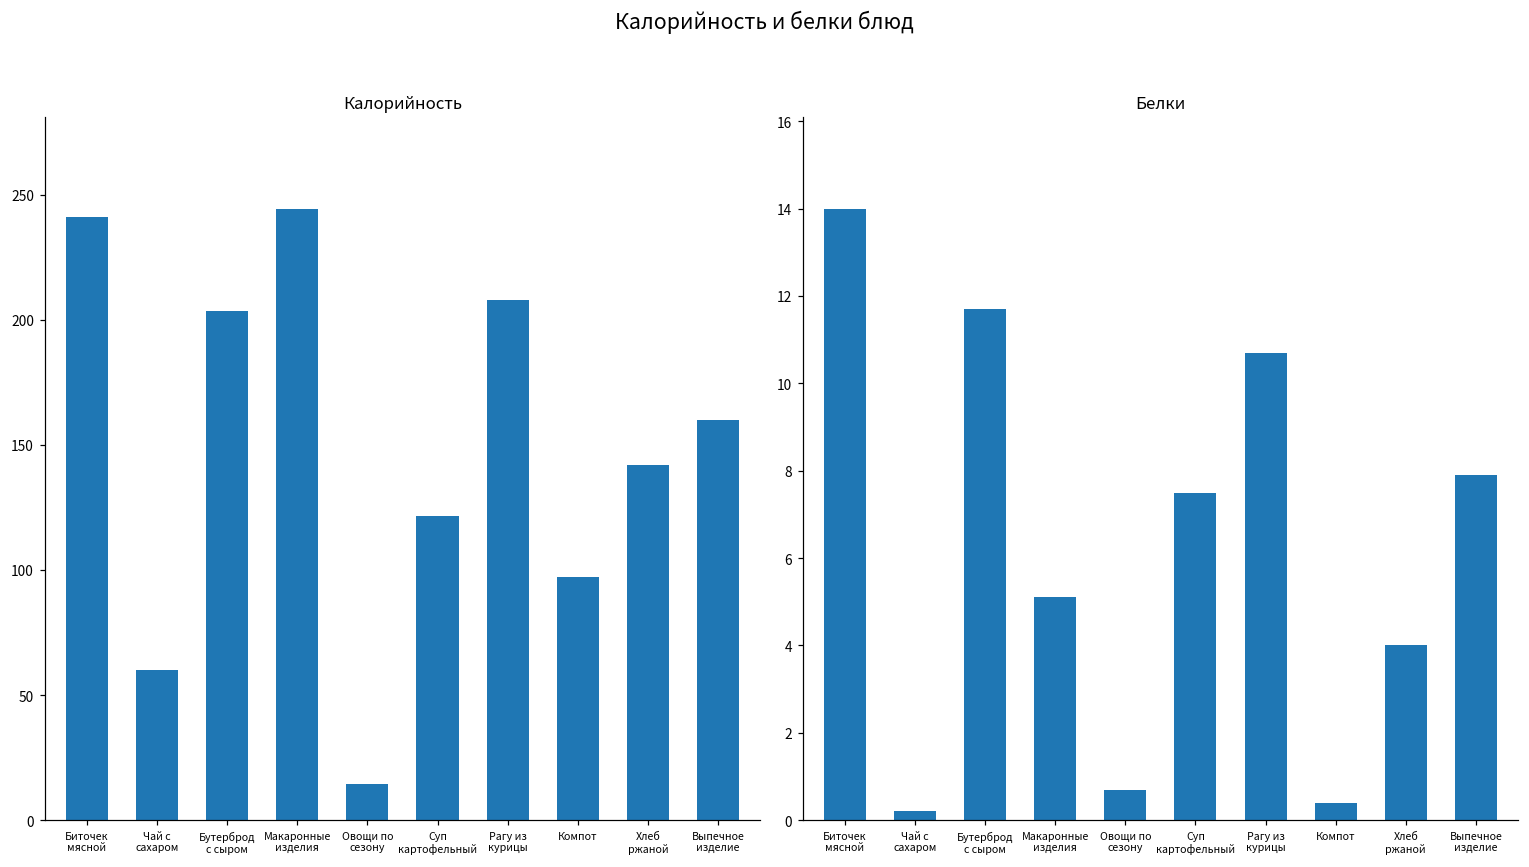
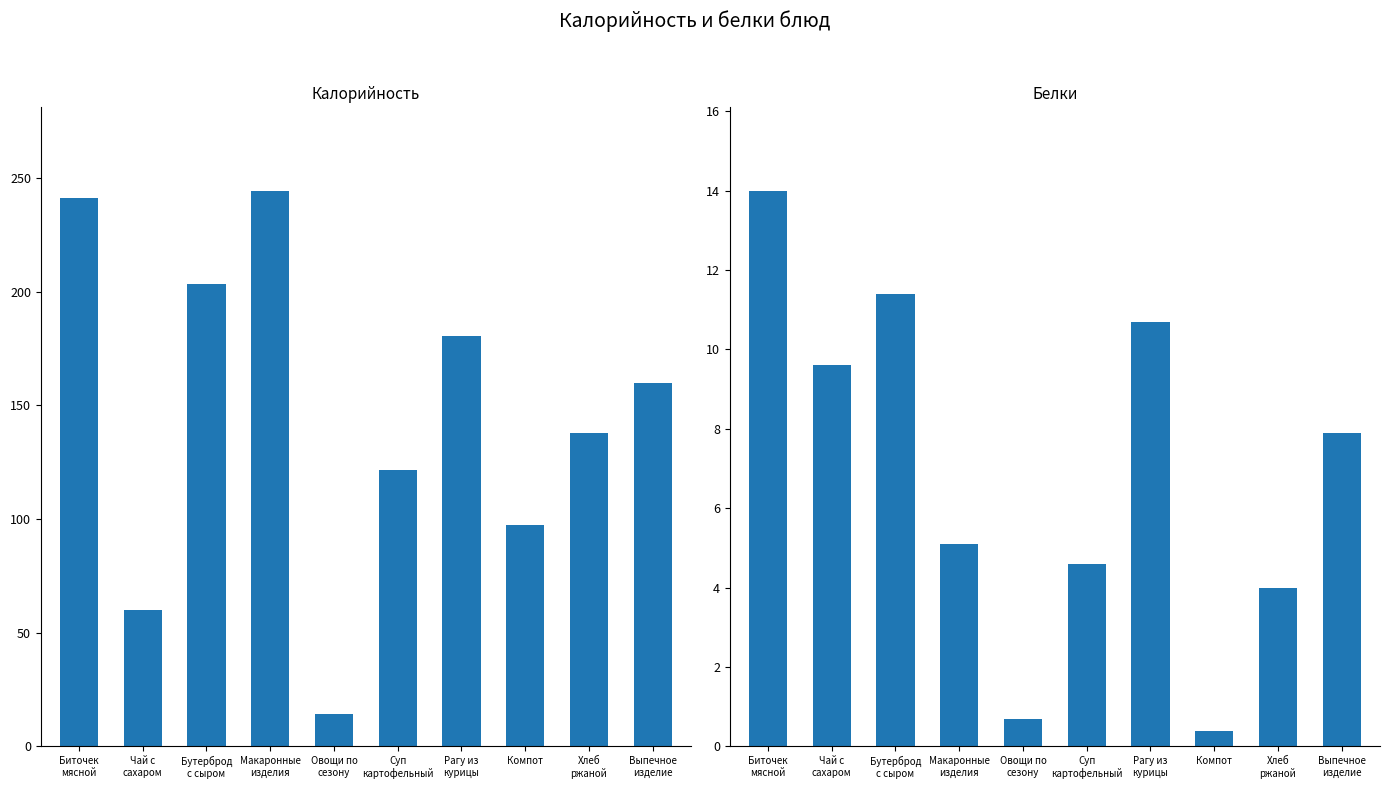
  {
    "Калорийность": {
      "Биточек мясной": 241,
      "Чай с сахаром": 60,
      "Бутерброд с сыром": 204,
      "Макаронные изделия": 245,
      "Овощи по сезону": 14,
      "Суп картофельный": 122,
-     "Рагу из курицы": 208,
+     "Рагу из курицы": 181,
      "Компот": 97,
-     "Хлеб ржаной": 142,
+     "Хлеб ржаной": 138,
      "Выпечное изделие": 160
    },
    "Белки": {
      "Биточек мясной": 14.0,
-     "Чай с сахаром": 0.2,
-     "Бутерброд с сыром": 11.7,
+     "Чай с сахаром": 9.6,
+     "Бутерброд с сыром": 11.4,
      "Макаронные изделия": 5.1,
      "Овощи по сезону": 0.7,
-     "Суп картофельный": 7.5,
+     "Суп картофельный": 4.6,
      "Рагу из курицы": 10.7,
      "Компот": 0.4,
      "Хлеб ржаной": 4.0,
      "Выпечное изделие": 7.9
    }
  }
